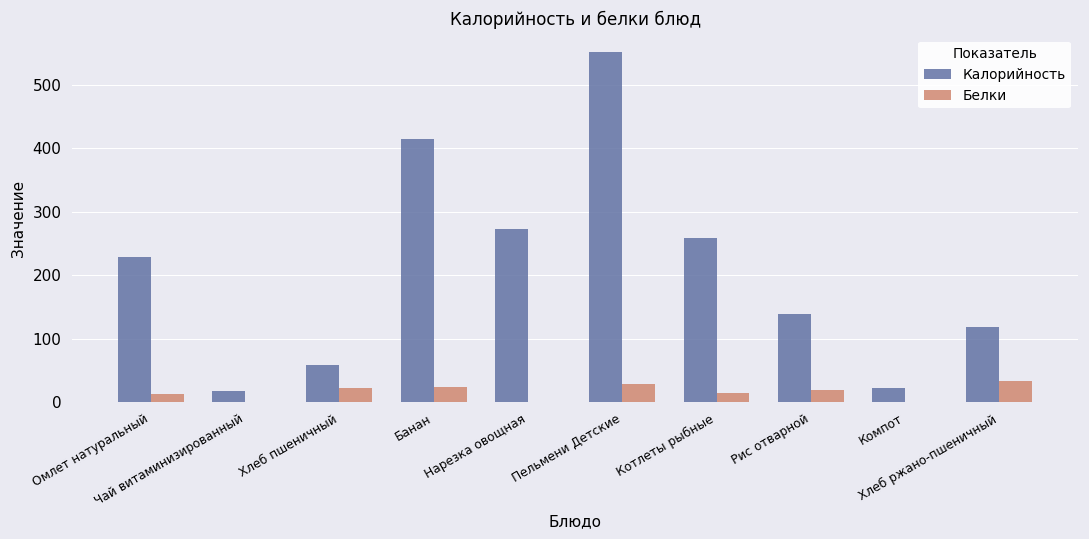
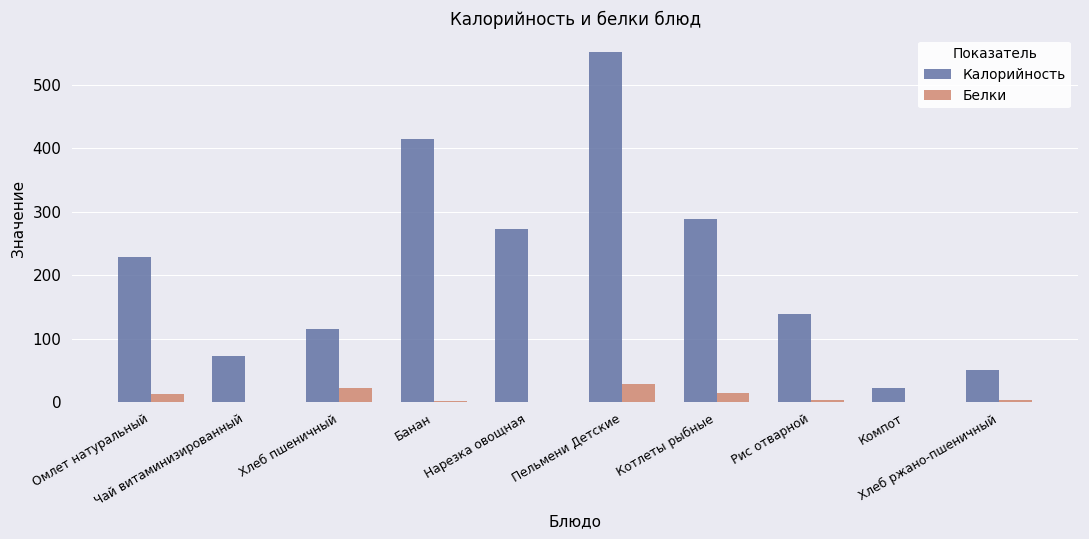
  {
    "Калорийность": {
      "Омлет натуральный": 230,
-     "Чай витаминизированный": 20,
-     "Хлеб пшеничный": 60,
+     "Чай витаминизированный": 70,
+     "Хлеб пшеничный": 120,
      "Банан": 420,
      "Нарезка овощная": 270,
      "Пельмени Детские": 550,
-     "Котлеты рыбные": 260,
+     "Котлеты рыбные": 290,
      "Рис отварной": 140,
      "Компот": 20,
-     "Хлеб ржано-пшеничный": 120
+     "Хлеб ржано-пшеничный": 50
    },
    "Белки": {
      "Омлет натуральный": 10,
      "Чай витаминизированный": 0,
      "Хлеб пшеничный": 20,
-     "Банан": 20,
+     "Банан": 0,
      "Нарезка овощная": 0,
      "Пельмени Детские": 30,
      "Котлеты рыбные": 10,
-     "Рис отварной": 20,
+     "Рис отварной": 0,
      "Компот": 0,
-     "Хлеб ржано-пшеничный": 30
+     "Хлеб ржано-пшеничный": 0
    }
  }
